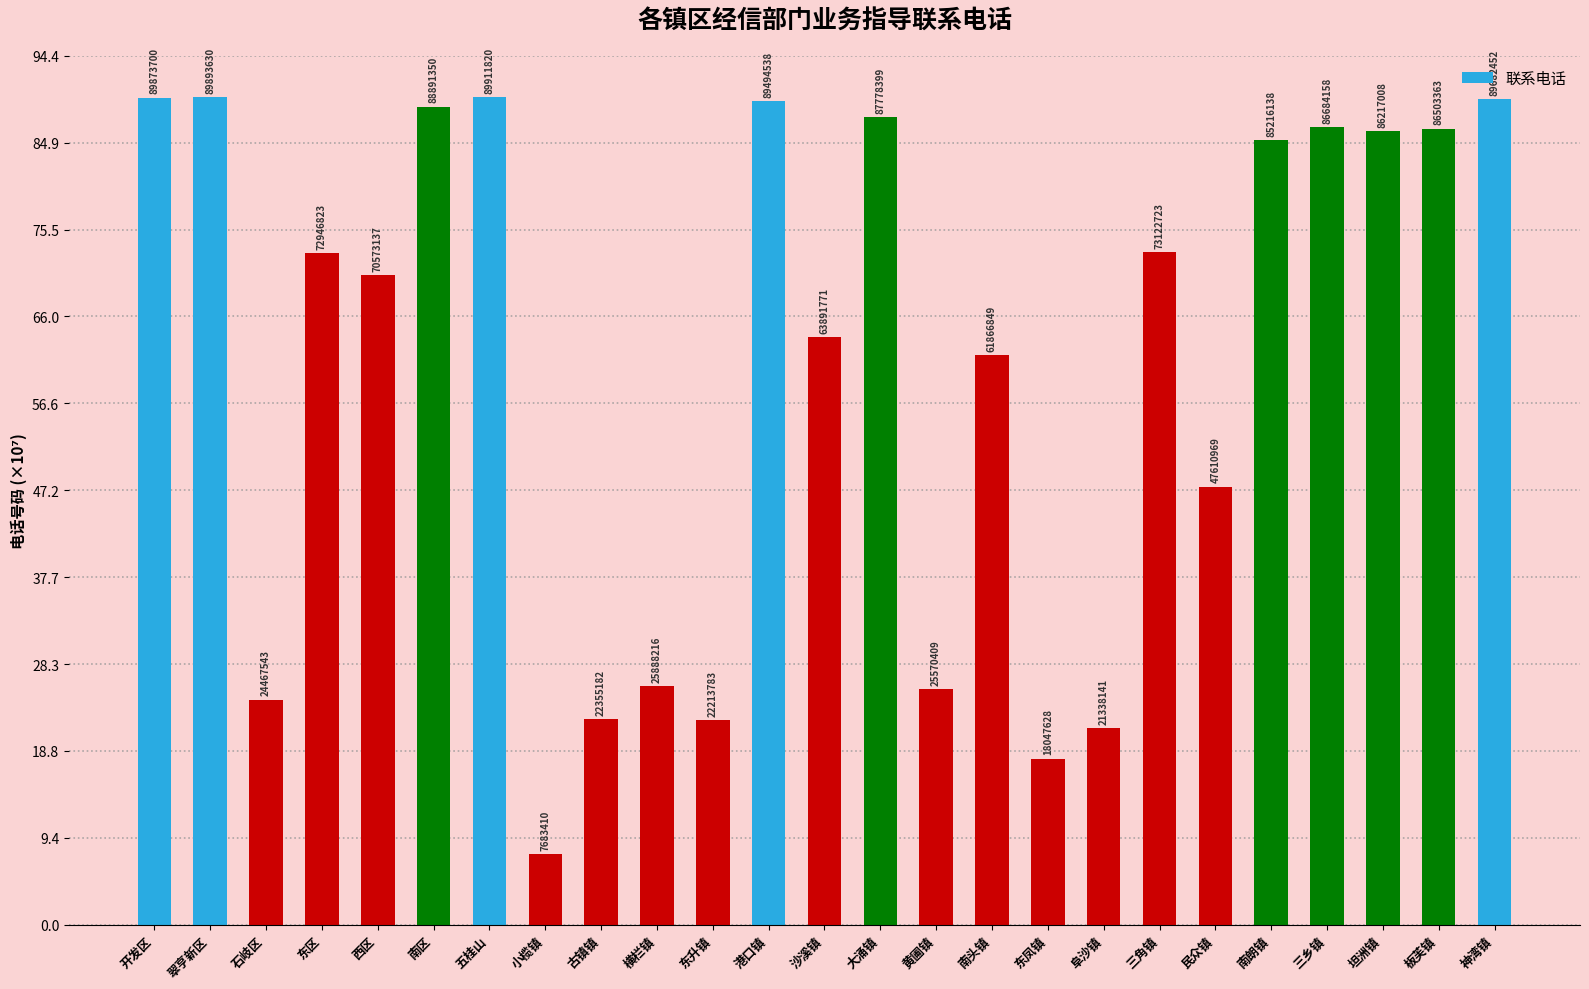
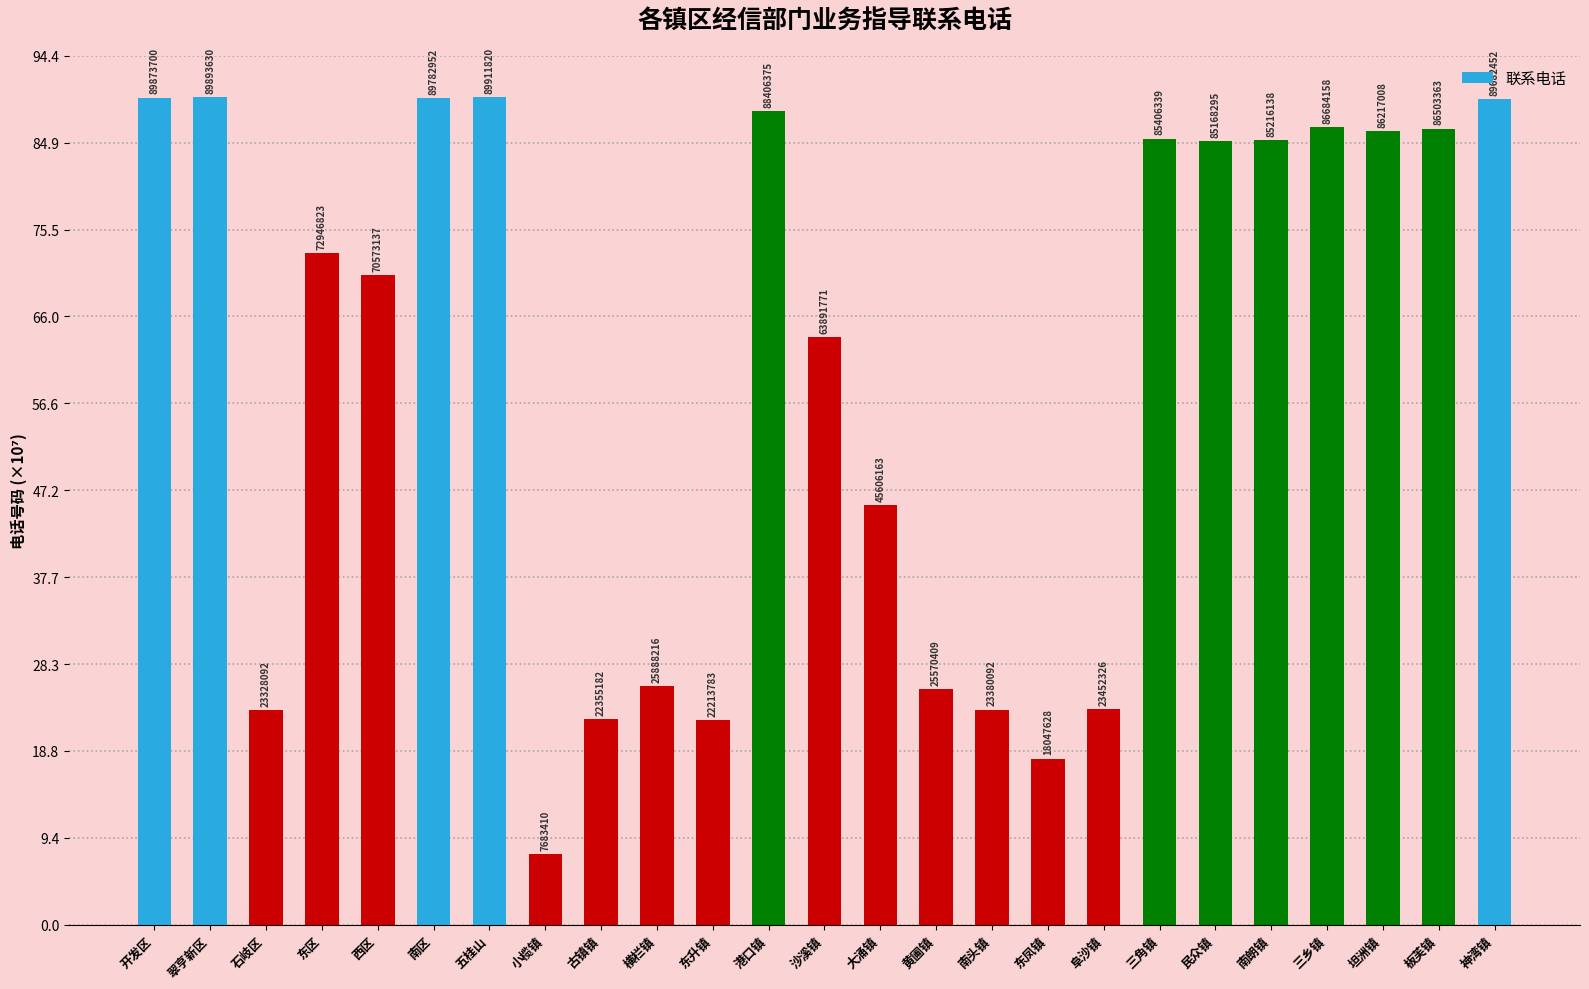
  {
    "开发区": 89873700,
    "翠亨新区": 89893630,
-   "石岐区": 24467543,
+   "石岐区": 23328092,
    "东区": 72946823,
    "西区": 70573137,
-   "南区": 88891350,
+   "南区": 89782952,
    "五桂山": 89911820,
    "小榄镇": 7683410,
    "古镇镇": 22355182,
    "横栏镇": 25888216,
    "东升镇": 22213783,
-   "港口镇": 89494538,
+   "港口镇": 88406375,
    "沙溪镇": 63891771,
-   "大涌镇": 87778399,
+   "大涌镇": 45606163,
    "黄圃镇": 25570409,
-   "南头镇": 61866849,
+   "南头镇": 23380092,
    "东凤镇": 18047628,
-   "阜沙镇": 21338141,
-   "三角镇": 73122723,
-   "民众镇": 47610969,
+   "阜沙镇": 23452326,
+   "三角镇": 85406339,
+   "民众镇": 85168295,
    "南朗镇": 85216138,
    "三乡镇": 86684158,
    "坦洲镇": 86217008,
    "板芙镇": 86503363,
    "神湾镇": 89682452
  }
